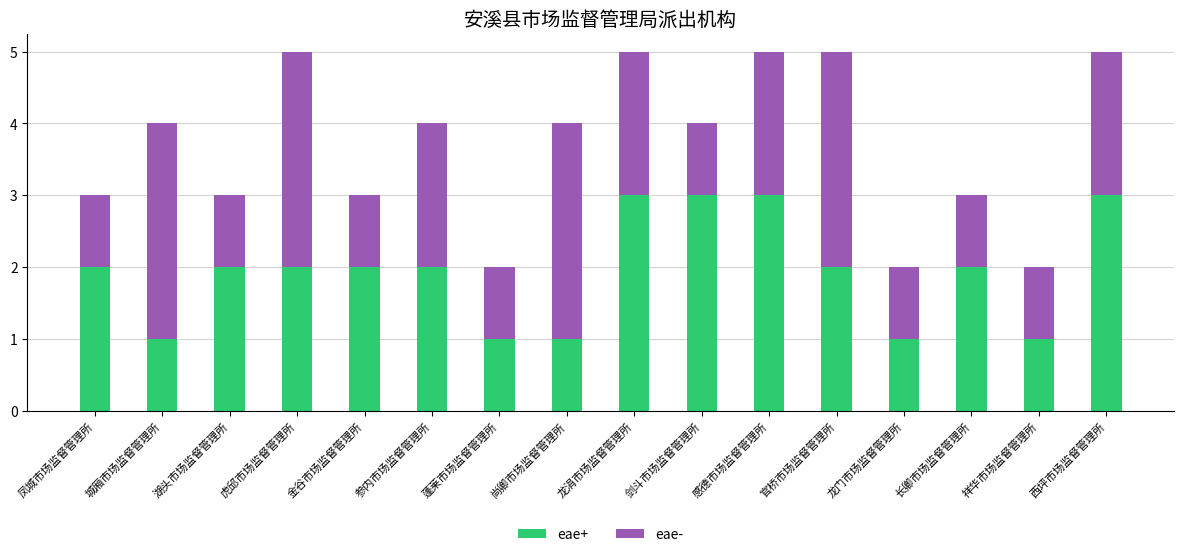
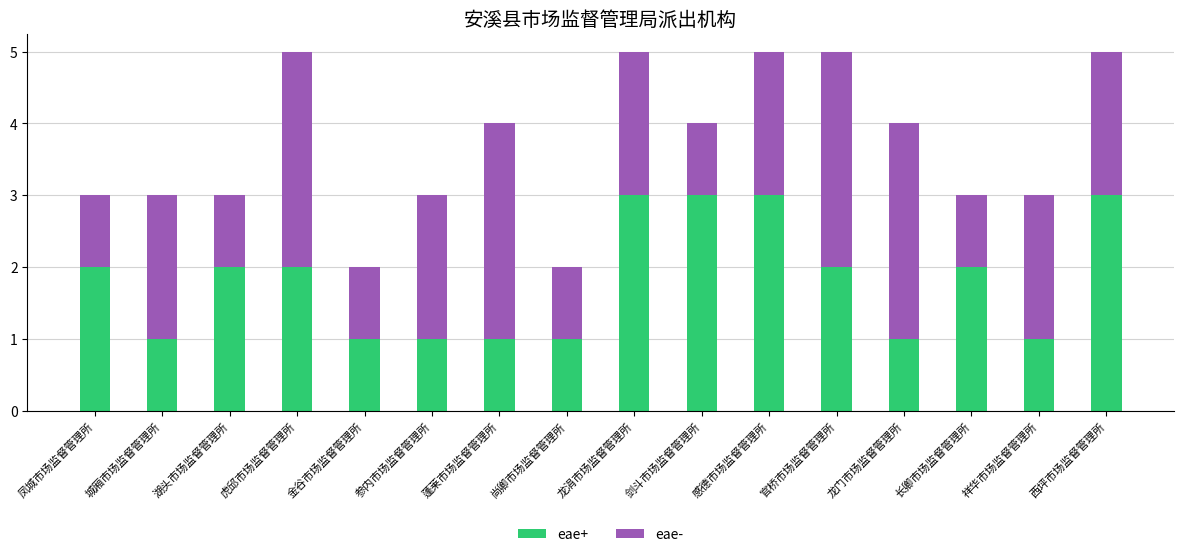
  {
    "eae+": {
      "凤城市场监督管理所": 2,
      "城厢市场监督管理所": 1,
      "湖头市场监督管理所": 2,
      "虎邱市场监督管理所": 2,
-     "金谷市场监督管理所": 2,
-     "参内市场监督管理所": 2,
+     "金谷市场监督管理所": 1,
+     "参内市场监督管理所": 1,
      "蓬莱市场监督管理所": 1,
      "尚卿市场监督管理所": 1,
      "龙涓市场监督管理所": 3,
      "剑斗市场监督管理所": 3,
      "感德市场监督管理所": 3,
      "官桥市场监督管理所": 2,
      "龙门市场监督管理所": 1,
      "长卿市场监督管理所": 2,
      "祥华市场监督管理所": 1,
      "西坪市场监督管理所": 3
    },
    "eae-": {
      "凤城市场监督管理所": 1,
-     "城厢市场监督管理所": 3,
+     "城厢市场监督管理所": 2,
      "湖头市场监督管理所": 1,
      "虎邱市场监督管理所": 3,
      "金谷市场监督管理所": 1,
      "参内市场监督管理所": 2,
-     "蓬莱市场监督管理所": 1,
-     "尚卿市场监督管理所": 3,
+     "蓬莱市场监督管理所": 3,
+     "尚卿市场监督管理所": 1,
      "龙涓市场监督管理所": 2,
      "剑斗市场监督管理所": 1,
      "感德市场监督管理所": 2,
      "官桥市场监督管理所": 3,
-     "龙门市场监督管理所": 1,
+     "龙门市场监督管理所": 3,
      "长卿市场监督管理所": 1,
-     "祥华市场监督管理所": 1,
+     "祥华市场监督管理所": 2,
      "西坪市场监督管理所": 2
    }
  }
